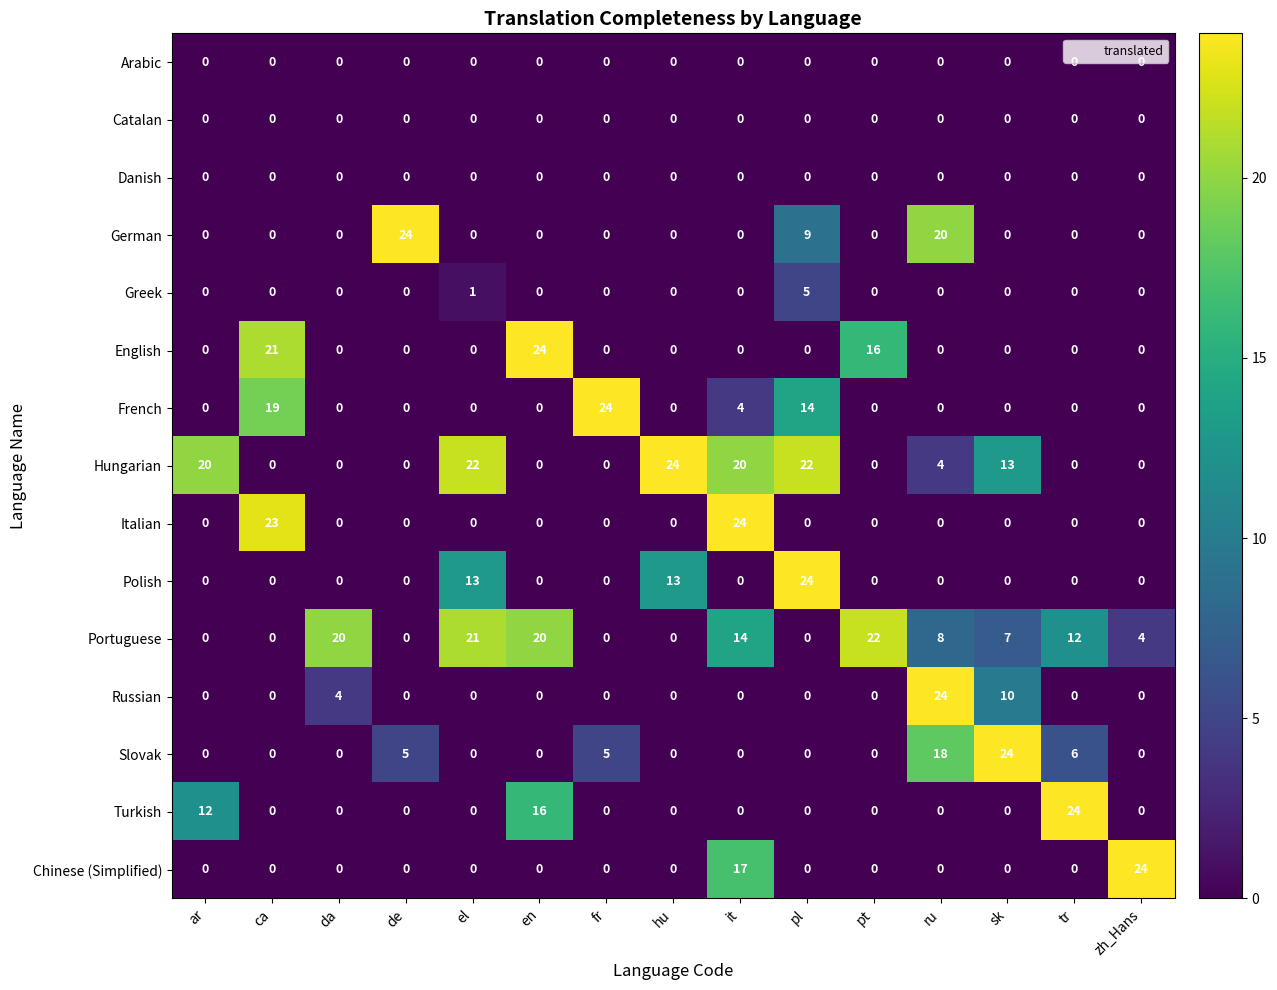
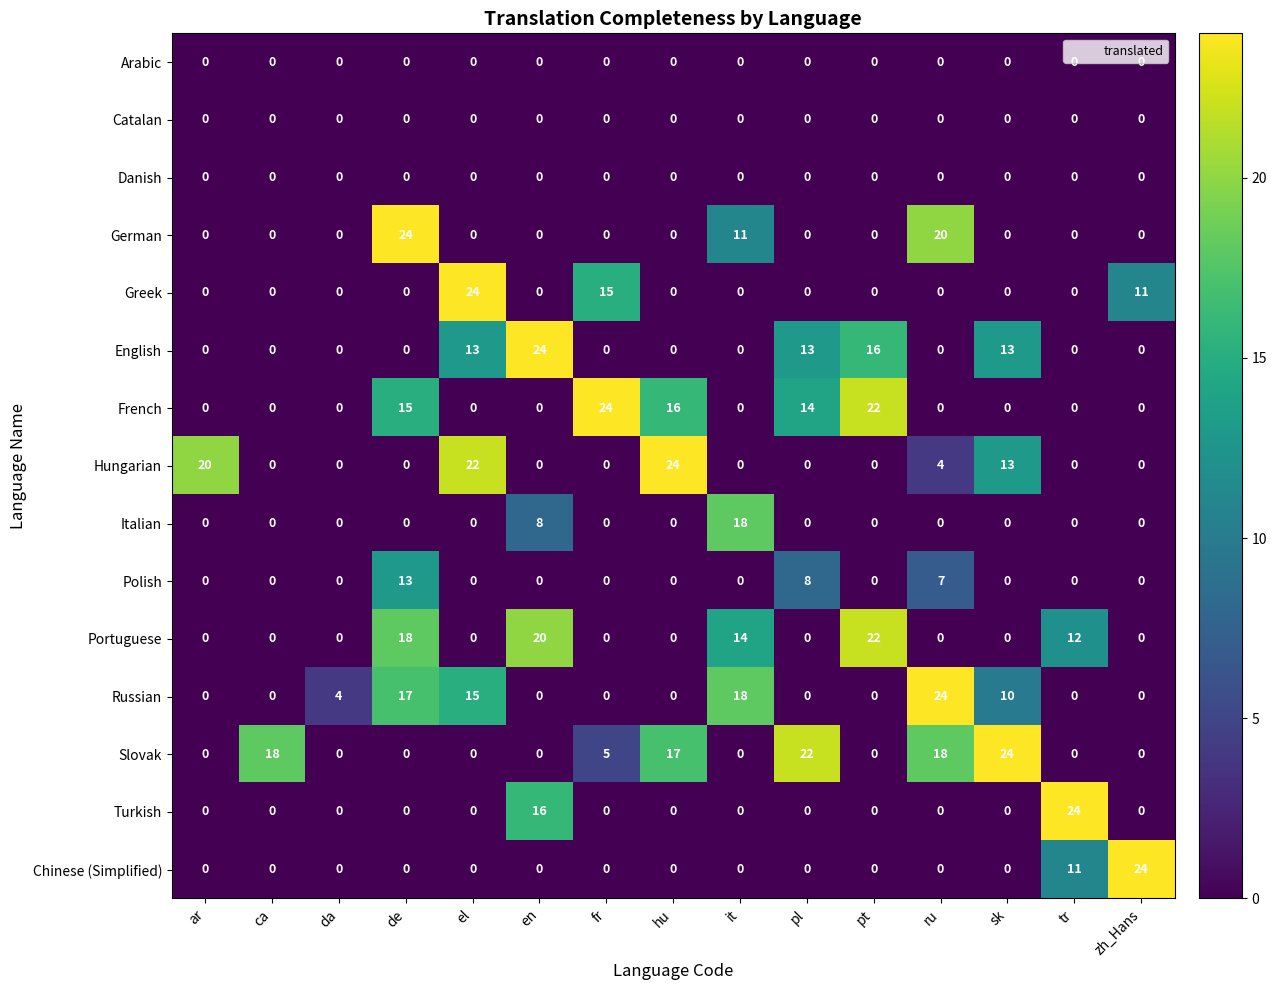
  {
    "German": {
      "ar": 0,
      "ca": 0,
      "da": 0,
      "de": 24,
      "el": 0,
      "en": 0,
      "fr": 0,
      "hu": 0,
-     "it": 0,
-     "pl": 9,
+     "it": 11,
+     "pl": 0,
      "pt": 0,
      "ru": 20,
      "sk": 0,
      "tr": 0,
      "zh_Hans": 0
    },
    "Greek": {
      "ar": 0,
      "ca": 0,
      "da": 0,
      "de": 0,
-     "el": 1,
+     "el": 24,
      "en": 0,
-     "fr": 0,
+     "fr": 15,
      "hu": 0,
      "it": 0,
-     "pl": 5,
+     "pl": 0,
      "pt": 0,
      "ru": 0,
      "sk": 0,
      "tr": 0,
-     "zh_Hans": 0
+     "zh_Hans": 11
    },
    "English": {
      "ar": 0,
-     "ca": 21,
+     "ca": 0,
      "da": 0,
      "de": 0,
-     "el": 0,
+     "el": 13,
      "en": 24,
      "fr": 0,
      "hu": 0,
      "it": 0,
-     "pl": 0,
+     "pl": 13,
      "pt": 16,
      "ru": 0,
-     "sk": 0,
+     "sk": 13,
      "tr": 0,
      "zh_Hans": 0
    },
    "French": {
      "ar": 0,
-     "ca": 19,
+     "ca": 0,
      "da": 0,
-     "de": 0,
+     "de": 15,
      "el": 0,
      "en": 0,
      "fr": 24,
-     "hu": 0,
-     "it": 4,
+     "hu": 16,
+     "it": 0,
      "pl": 14,
-     "pt": 0,
+     "pt": 22,
      "ru": 0,
      "sk": 0,
      "tr": 0,
      "zh_Hans": 0
    },
    "Hungarian": {
      "ar": 20,
      "ca": 0,
      "da": 0,
      "de": 0,
      "el": 22,
      "en": 0,
      "fr": 0,
      "hu": 24,
-     "it": 20,
-     "pl": 22,
+     "it": 0,
+     "pl": 0,
      "pt": 0,
      "ru": 4,
      "sk": 13,
      "tr": 0,
      "zh_Hans": 0
    },
    "Italian": {
      "ar": 0,
-     "ca": 23,
+     "ca": 0,
      "da": 0,
      "de": 0,
      "el": 0,
-     "en": 0,
+     "en": 8,
      "fr": 0,
      "hu": 0,
-     "it": 24,
+     "it": 18,
      "pl": 0,
      "pt": 0,
      "ru": 0,
      "sk": 0,
      "tr": 0,
      "zh_Hans": 0
    },
    "Polish": {
      "ar": 0,
      "ca": 0,
      "da": 0,
-     "de": 0,
-     "el": 13,
+     "de": 13,
+     "el": 0,
      "en": 0,
      "fr": 0,
-     "hu": 13,
+     "hu": 0,
      "it": 0,
-     "pl": 24,
+     "pl": 8,
      "pt": 0,
-     "ru": 0,
+     "ru": 7,
      "sk": 0,
      "tr": 0,
      "zh_Hans": 0
    },
    "Portuguese": {
      "ar": 0,
      "ca": 0,
-     "da": 20,
-     "de": 0,
-     "el": 21,
+     "da": 0,
+     "de": 18,
+     "el": 0,
      "en": 20,
      "fr": 0,
      "hu": 0,
      "it": 14,
      "pl": 0,
      "pt": 22,
-     "ru": 8,
-     "sk": 7,
+     "ru": 0,
+     "sk": 0,
      "tr": 12,
-     "zh_Hans": 4
+     "zh_Hans": 0
    },
    "Russian": {
      "ar": 0,
      "ca": 0,
      "da": 4,
-     "de": 0,
-     "el": 0,
+     "de": 17,
+     "el": 15,
      "en": 0,
      "fr": 0,
      "hu": 0,
-     "it": 0,
+     "it": 18,
      "pl": 0,
      "pt": 0,
      "ru": 24,
      "sk": 10,
      "tr": 0,
      "zh_Hans": 0
    },
    "Slovak": {
      "ar": 0,
-     "ca": 0,
+     "ca": 18,
      "da": 0,
-     "de": 5,
+     "de": 0,
      "el": 0,
      "en": 0,
      "fr": 5,
-     "hu": 0,
+     "hu": 17,
      "it": 0,
-     "pl": 0,
+     "pl": 22,
      "pt": 0,
      "ru": 18,
      "sk": 24,
-     "tr": 6,
+     "tr": 0,
      "zh_Hans": 0
    },
    "Turkish": {
-     "ar": 12,
+     "ar": 0,
      "ca": 0,
      "da": 0,
      "de": 0,
      "el": 0,
      "en": 16,
      "fr": 0,
      "hu": 0,
      "it": 0,
      "pl": 0,
      "pt": 0,
      "ru": 0,
      "sk": 0,
      "tr": 24,
      "zh_Hans": 0
    },
    "Chinese (Simplified)": {
      "ar": 0,
      "ca": 0,
      "da": 0,
      "de": 0,
      "el": 0,
      "en": 0,
      "fr": 0,
      "hu": 0,
-     "it": 17,
+     "it": 0,
      "pl": 0,
      "pt": 0,
      "ru": 0,
      "sk": 0,
-     "tr": 0,
+     "tr": 11,
      "zh_Hans": 24
    }
  }
